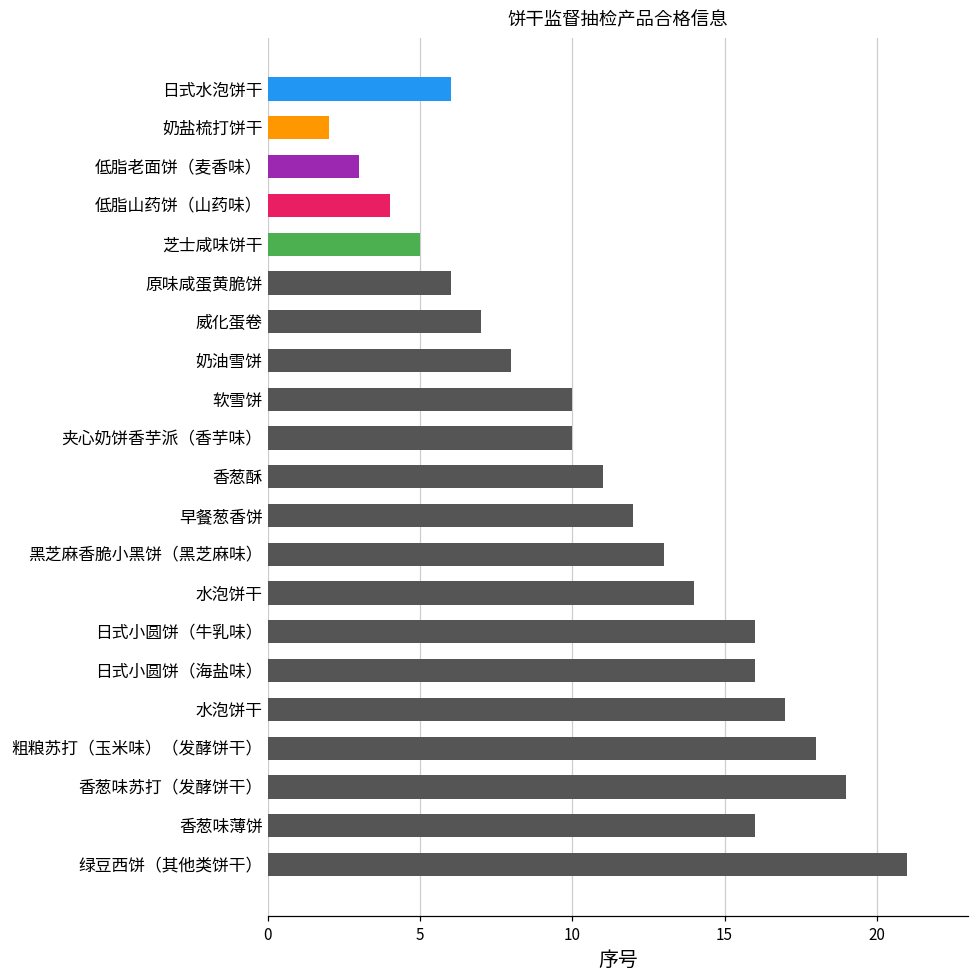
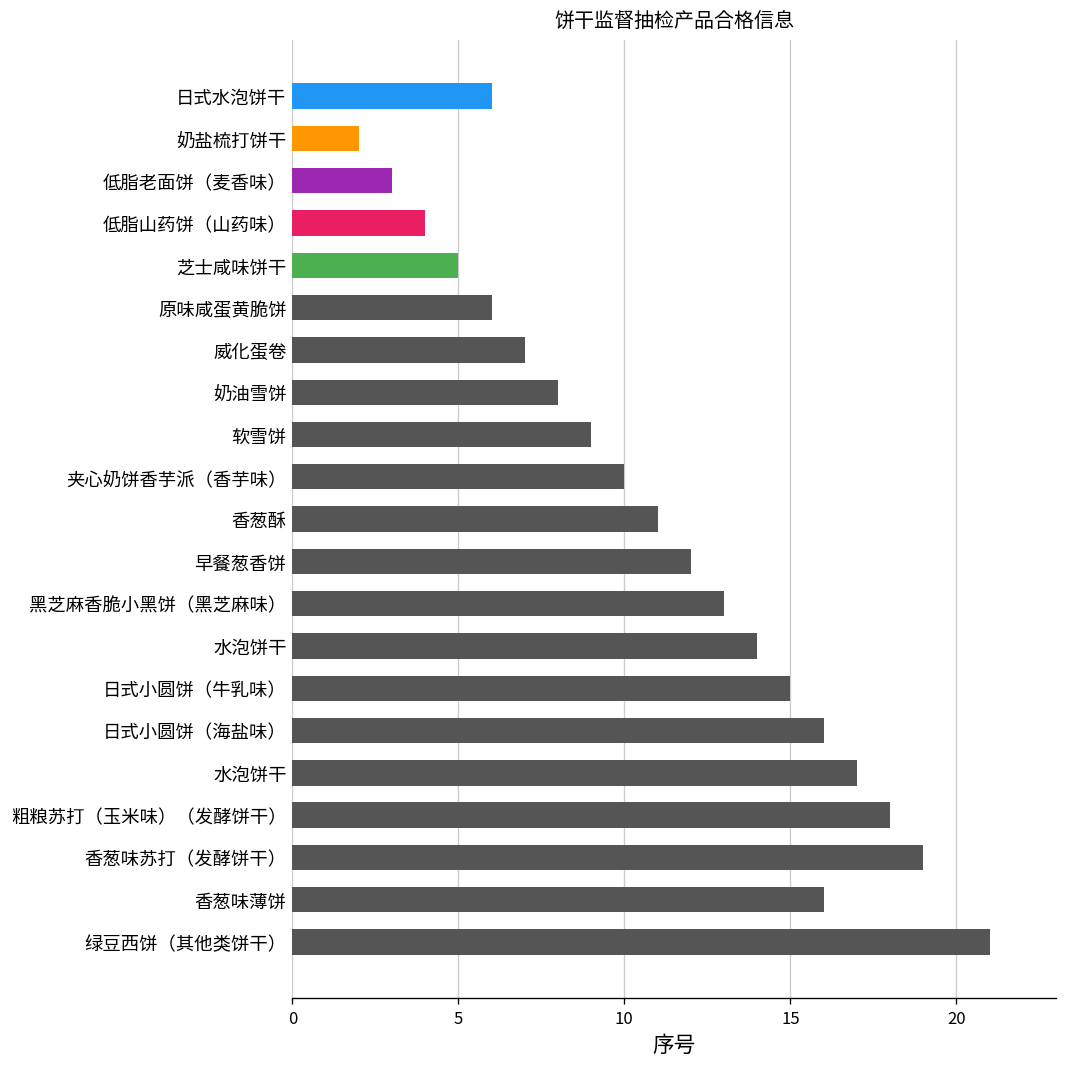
  {
    "日式水泡饼干": 6,
    "奶盐梳打饼干": 2,
    "低脂老面饼（麦香味）": 3,
    "低脂山药饼（山药味）": 4,
    "芝士咸味饼干": 5,
    "原味咸蛋黄脆饼": 6,
    "威化蛋卷": 7,
    "奶油雪饼": 8,
-   "软雪饼": 10,
+   "软雪饼": 9,
    "夹心奶饼香芋派（香芋味）": 10,
    "香葱酥": 11,
    "早餐葱香饼": 12,
    "黑芝麻香脆小黑饼（黑芝麻味）": 13,
-   "日式小圆饼（牛乳味）": 16,
+   "日式小圆饼（牛乳味）": 15,
    "日式小圆饼（海盐味）": 16,
    "粗粮苏打（玉米味）（发酵饼干）": 18,
    "香葱味苏打（发酵饼干）": 19,
    "香葱味薄饼": 16,
    "绿豆西饼（其他类饼干）": 21
  }
